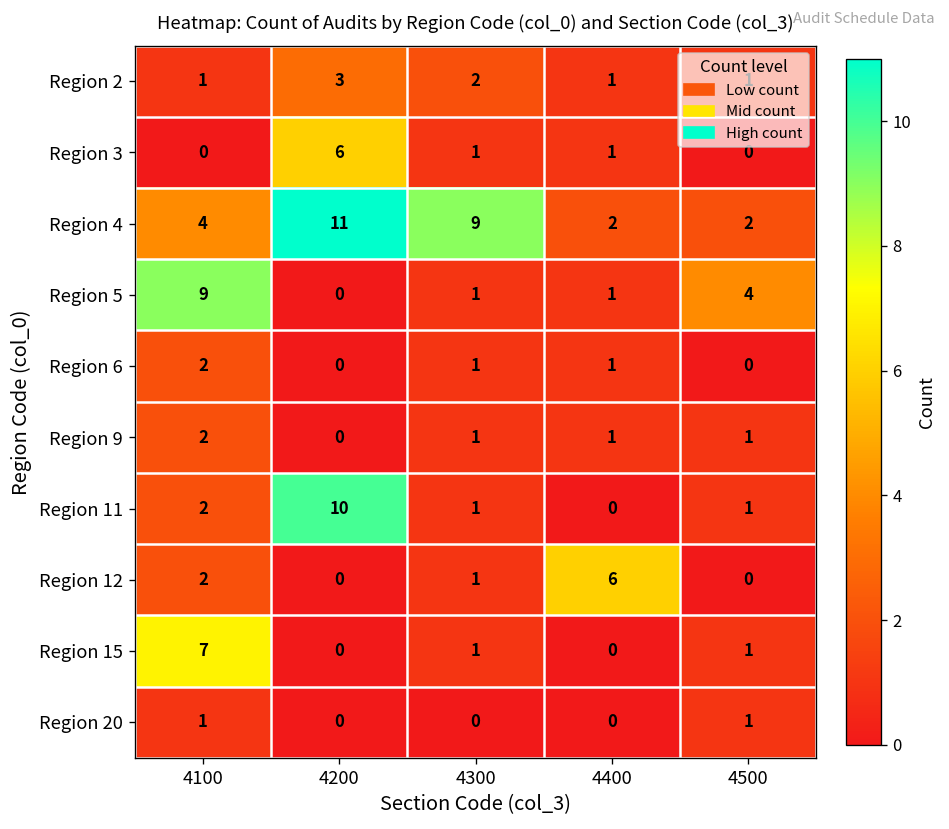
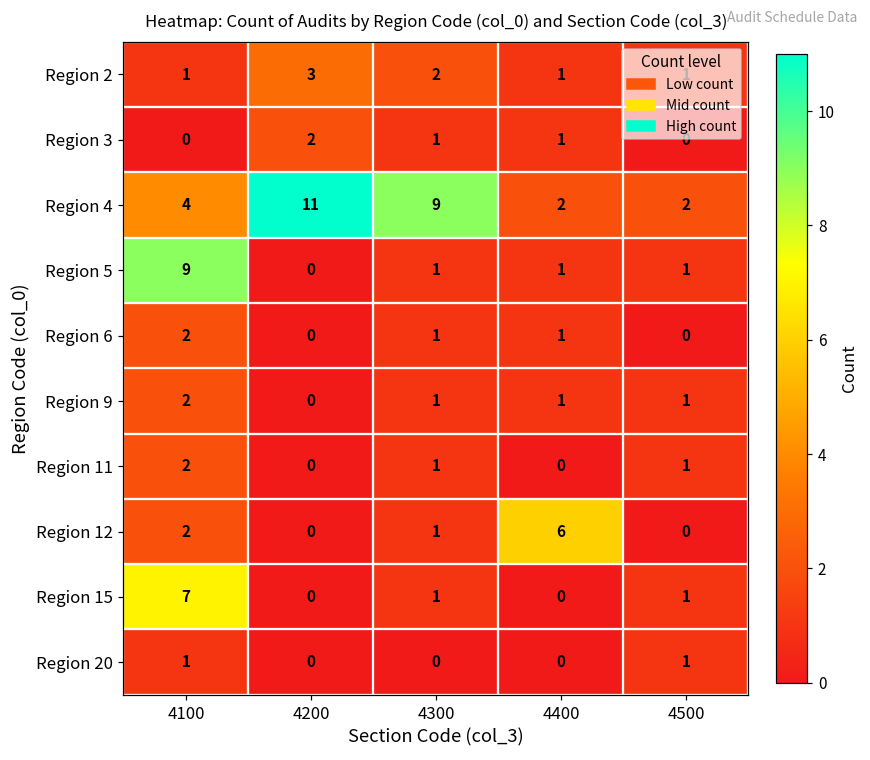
  {
    "Region 2": {
      "4100": 1,
      "4200": 3,
      "4300": 2,
      "4400": 1
    },
    "Region 3": {
      "4100": 0,
-     "4200": 6,
+     "4200": 2,
      "4300": 1,
      "4400": 1
    },
    "Region 4": {
      "4100": 4,
      "4200": 11,
      "4300": 9,
      "4400": 2,
      "4500": 2
    },
    "Region 5": {
      "4100": 9,
      "4200": 0,
      "4300": 1,
      "4400": 1,
-     "4500": 4
+     "4500": 1
    },
    "Region 6": {
      "4100": 2,
      "4200": 0,
      "4300": 1,
      "4400": 1,
      "4500": 0
    },
    "Region 9": {
      "4100": 2,
      "4200": 0,
      "4300": 1,
      "4400": 1,
      "4500": 1
    },
    "Region 11": {
      "4100": 2,
-     "4200": 10,
+     "4200": 0,
      "4300": 1,
      "4400": 0,
      "4500": 1
    },
    "Region 12": {
      "4100": 2,
      "4200": 0,
      "4300": 1,
      "4400": 6,
      "4500": 0
    },
    "Region 15": {
      "4100": 7,
      "4200": 0,
      "4300": 1,
      "4400": 0,
      "4500": 1
    },
    "Region 20": {
      "4100": 1,
      "4200": 0,
      "4300": 0,
      "4400": 0,
      "4500": 1
    }
  }
